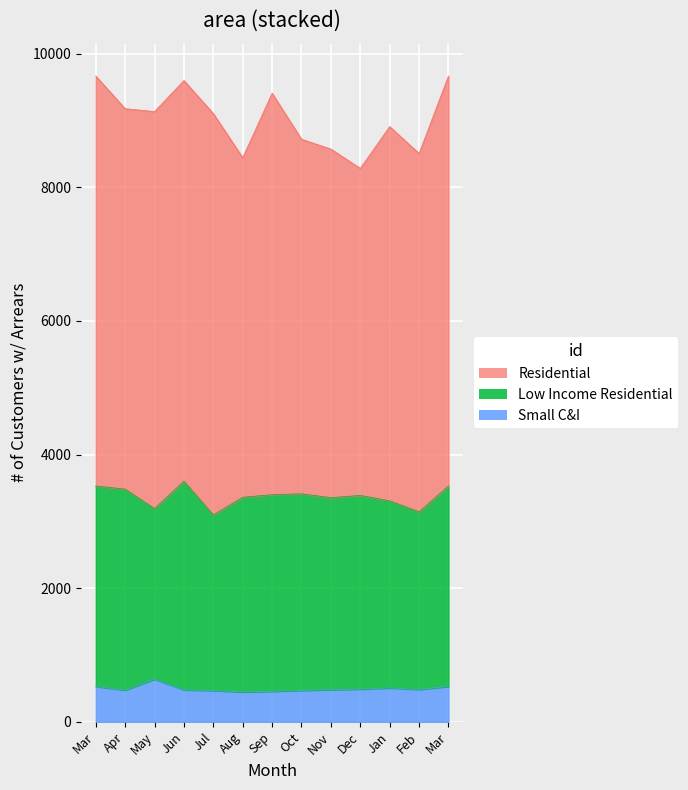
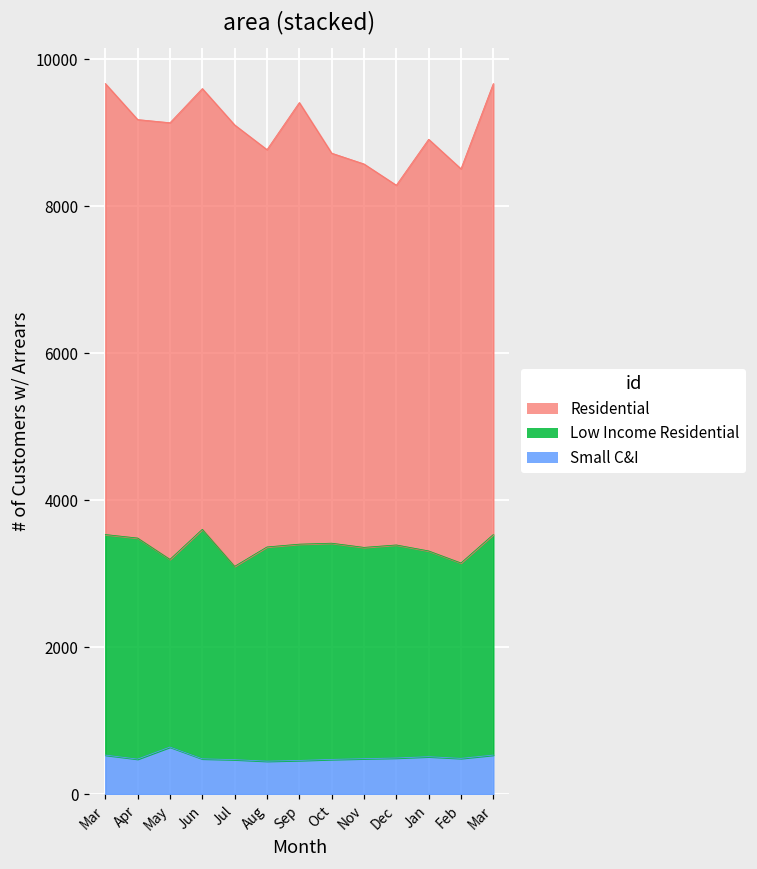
  {
    "Small C&I": {
      "Apr": 500,
      "May": 600,
      "Jun": 500,
      "Jul": 500,
      "Aug": 400,
      "Sep": 500,
      "Oct": 500,
      "Nov": 500,
      "Dec": 500,
      "Jan": 500,
      "Feb": 500
    },
    "Low Income Residential": {
      "Apr": 3000,
      "May": 2600,
      "Jun": 3100,
      "Jul": 2600,
      "Aug": 2900,
      "Sep": 2900,
      "Oct": 2900,
      "Nov": 2900,
      "Dec": 2900,
      "Jan": 2800,
      "Feb": 2700
    },
    "Residential": {
      "Apr": 5700,
      "May": 5900,
      "Jun": 6000,
      "Jul": 6000,
-     "Aug": 5100,
+     "Aug": 5400,
      "Sep": 6000,
      "Oct": 5300,
      "Nov": 5200,
      "Dec": 4900,
      "Jan": 5600,
      "Feb": 5400
    }
  }
